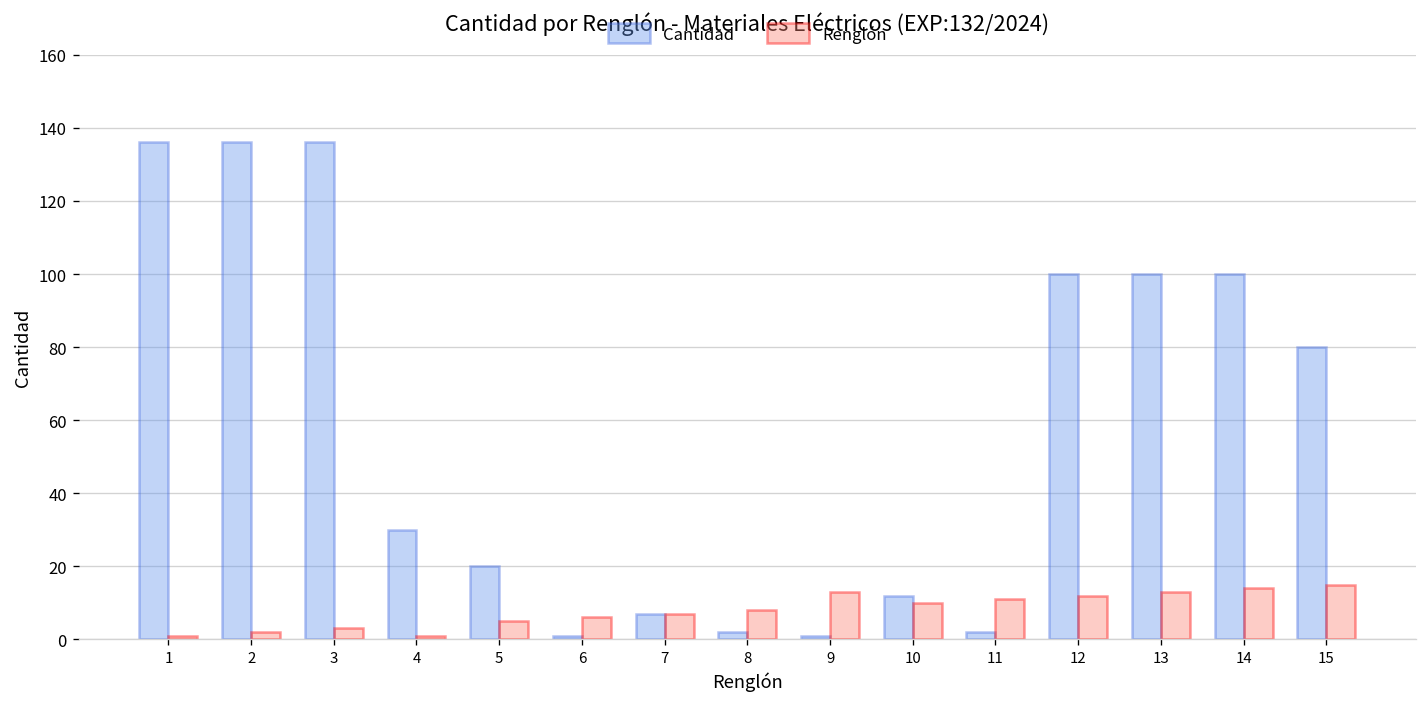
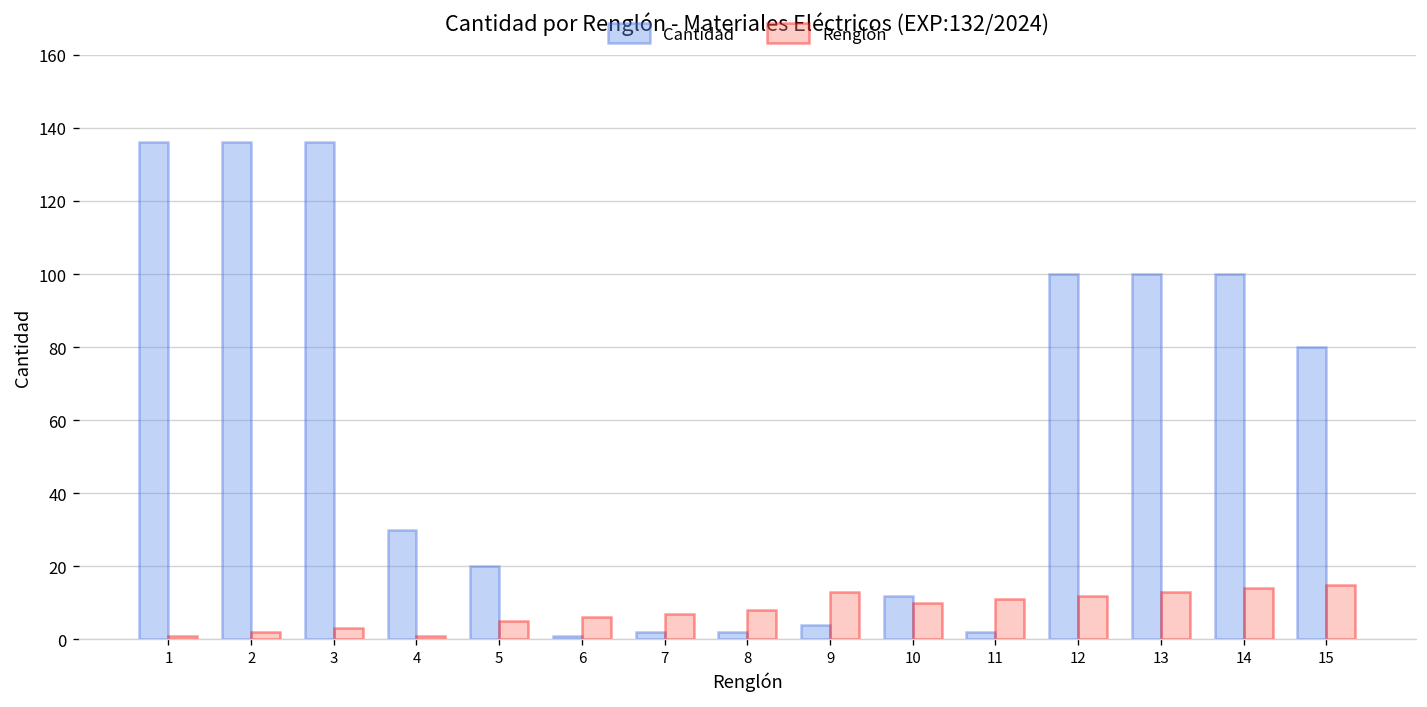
  {
    "Cantidad": {
      "1": 136,
      "2": 136,
      "3": 136,
      "4": 30,
      "5": 20,
      "6": 1,
-     "7": 7,
+     "7": 2,
      "8": 2,
-     "9": 1,
+     "9": 4,
      "10": 12,
      "11": 2,
      "12": 100,
      "13": 100,
      "14": 100,
      "15": 80
    },
    "Renglón": {
      "1": 1,
      "2": 2,
      "3": 3,
      "4": 1,
      "5": 5,
      "6": 6,
      "7": 7,
      "8": 8,
      "9": 13,
      "10": 10,
      "11": 11,
      "12": 12,
      "13": 13,
      "14": 14,
      "15": 15
    }
  }
